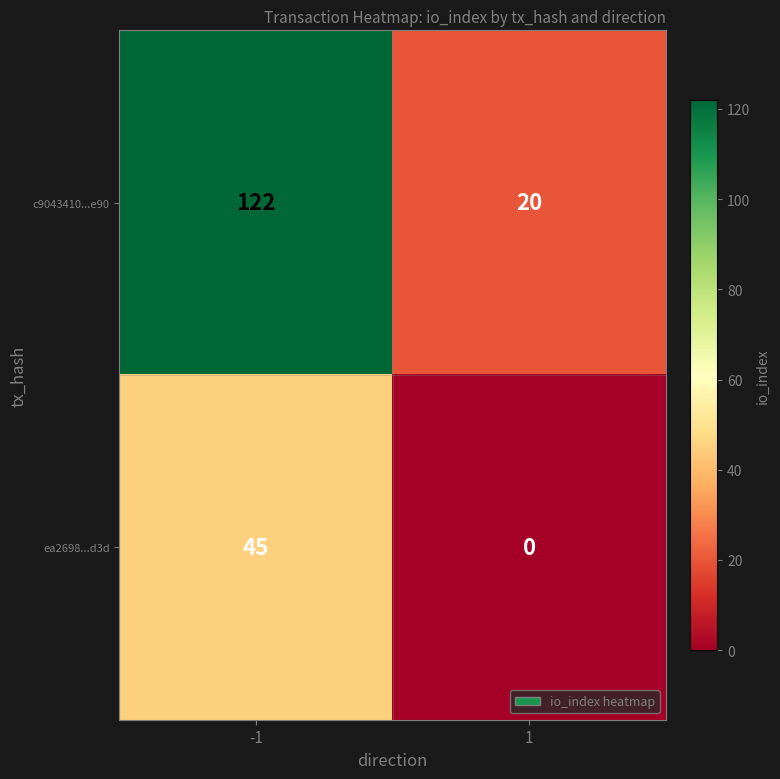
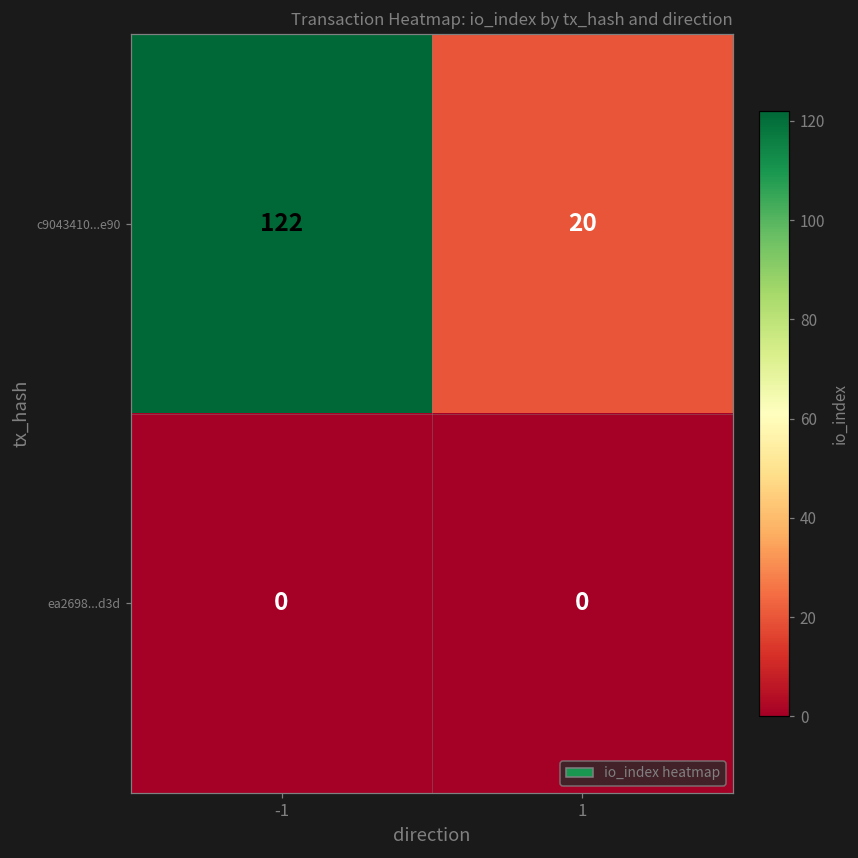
  {
    "c9043410...e90": {
      "-1": 122,
      "1": 20
    },
    "ea2698...d3d": {
-     "-1": 45,
+     "-1": 0,
      "1": 0
    }
  }
